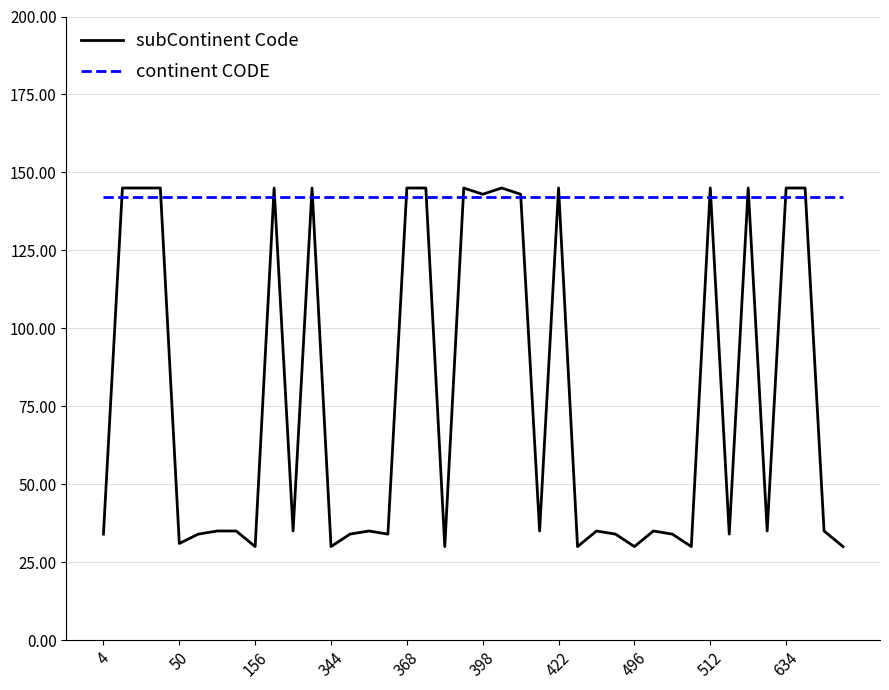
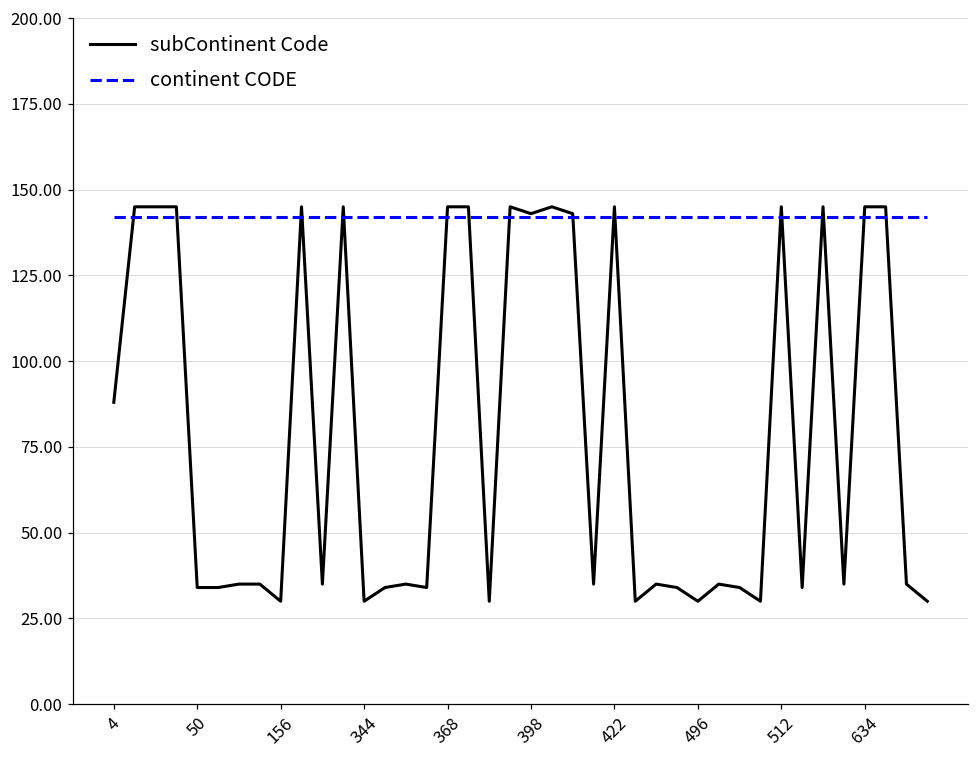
  {
    "subContinent Code": {
-     "4": 34,
-     "50": 31,
+     "4": 88,
+     "50": 34,
      "156": 30,
      "344": 30,
      "368": 145,
      "398": 143,
      "422": 145,
      "496": 30,
      "512": 145,
      "634": 145
    },
    "continent CODE": {
      "4": 142,
      "50": 142,
      "156": 142,
      "344": 142,
      "368": 142,
      "398": 142,
      "422": 142,
      "496": 142,
      "512": 142,
      "634": 142
    }
  }
